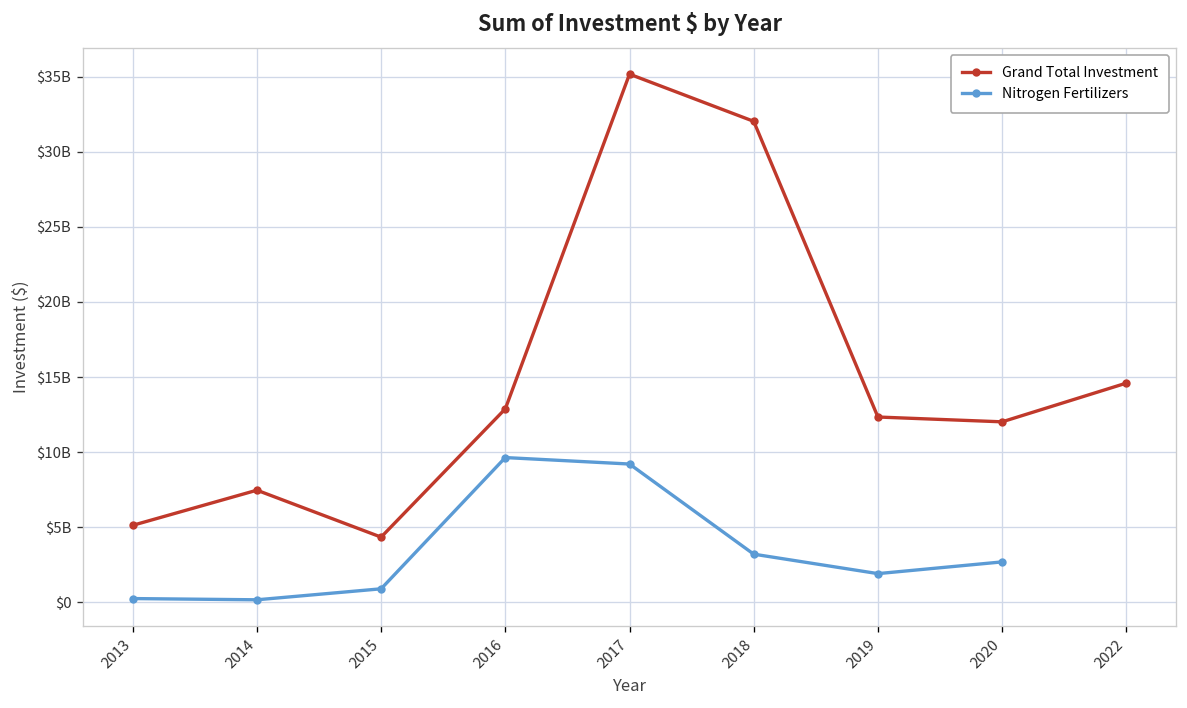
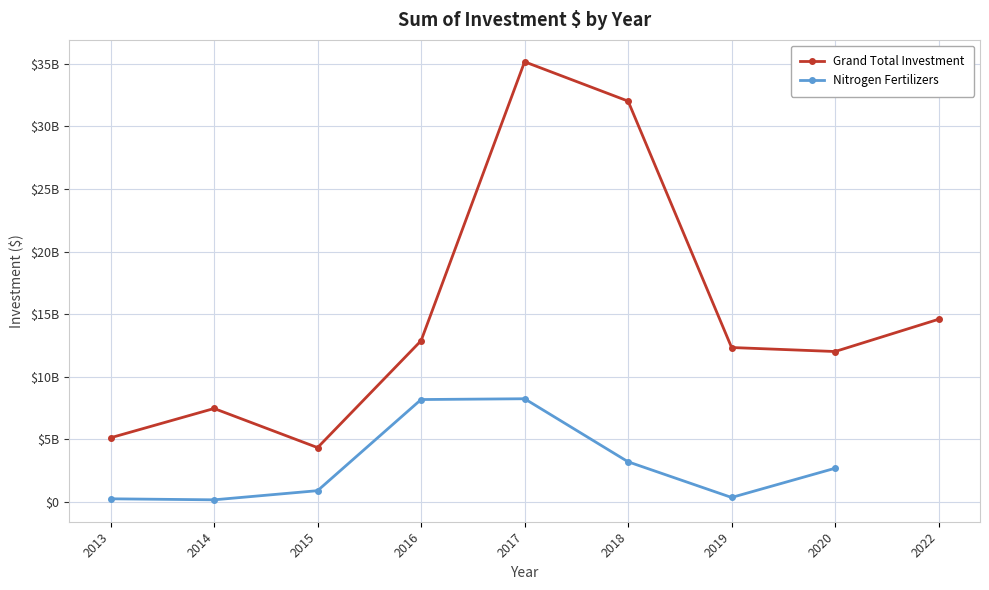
  {
    "Grand Total Investment": {
      "2013": "$5100000000",
      "2014": "$7500000000",
      "2015": "$4300000000",
      "2016": "$12900000000",
      "2017": "$35200000000",
      "2018": "$32000000000",
      "2019": "$12300000000",
      "2020": "$12000000000",
      "2022": "$14600000000"
    },
    "Nitrogen Fertilizers": {
      "2013": "$300000000",
      "2014": "$200000000",
      "2015": "$900000000",
-     "2016": "$9600000000",
-     "2017": "$9200000000",
+     "2016": "$8200000000",
+     "2017": "$8300000000",
      "2018": "$3200000000",
-     "2019": "$1900000000",
+     "2019": "$400000000",
      "2020": "$2700000000"
    }
  }
